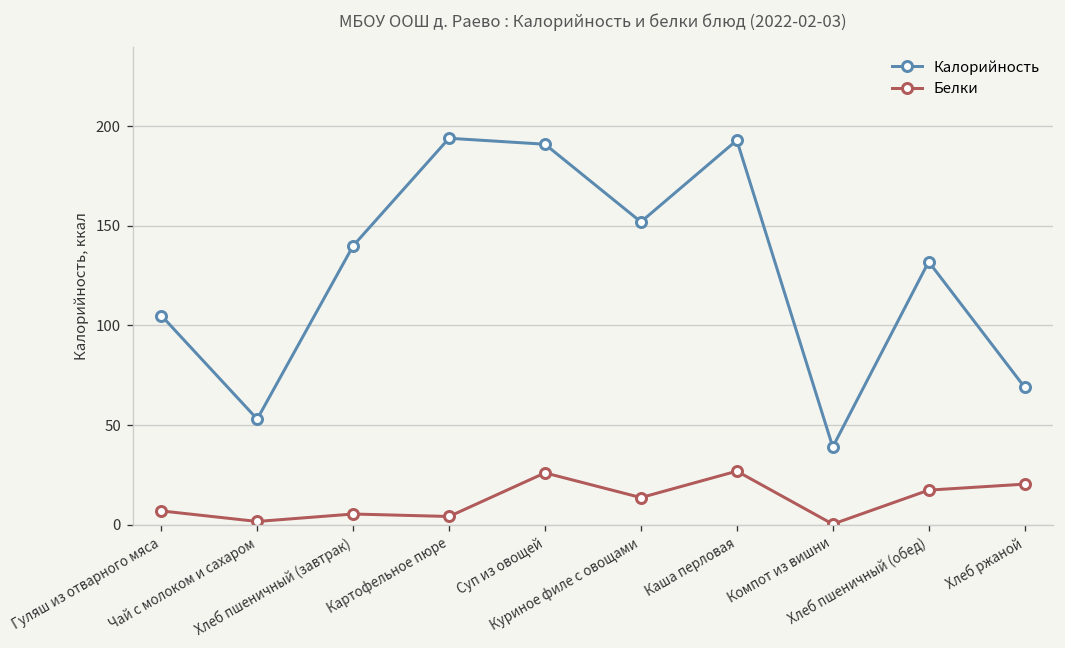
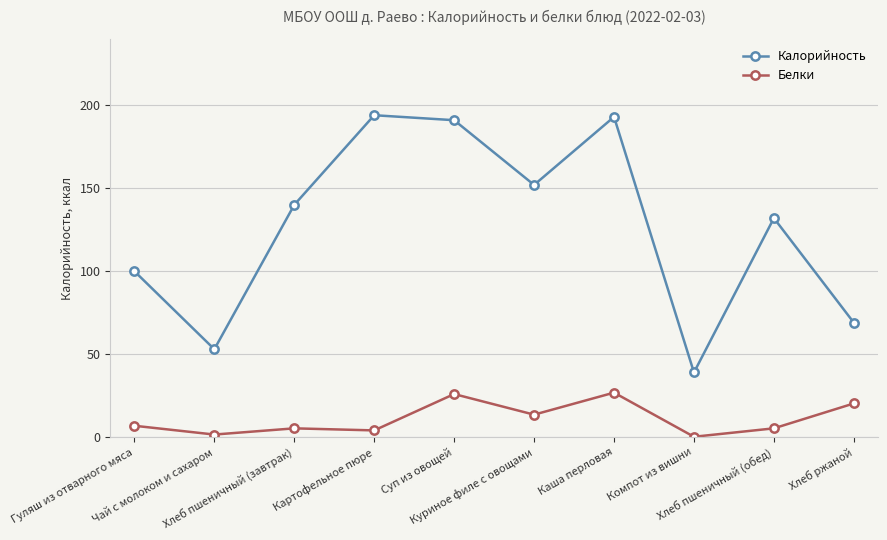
  {
    "Калорийность": {
-     "Гуляш из отварного мяса": 105,
+     "Гуляш из отварного мяса": 100,
      "Чай с молоком и сахаром": 53,
      "Хлеб пшеничный (завтрак)": 140,
      "Картофельное пюре": 194,
      "Суп из овощей": 191,
      "Куриное филе с овощами": 152,
      "Каша перловая": 193,
      "Компот из вишни": 39,
      "Хлеб пшеничный (обед)": 132,
      "Хлеб ржаной": 69
    },
    "Белки": {
      "Гуляш из отварного мяса": 7,
      "Чай с молоком и сахаром": 2,
      "Хлеб пшеничный (завтрак)": 5,
      "Картофельное пюре": 4,
      "Суп из овощей": 26,
      "Куриное филе с овощами": 14,
      "Каша перловая": 27,
      "Компот из вишни": 0,
-     "Хлеб пшеничный (обед)": 17,
+     "Хлеб пшеничный (обед)": 5,
      "Хлеб ржаной": 20
    }
  }
